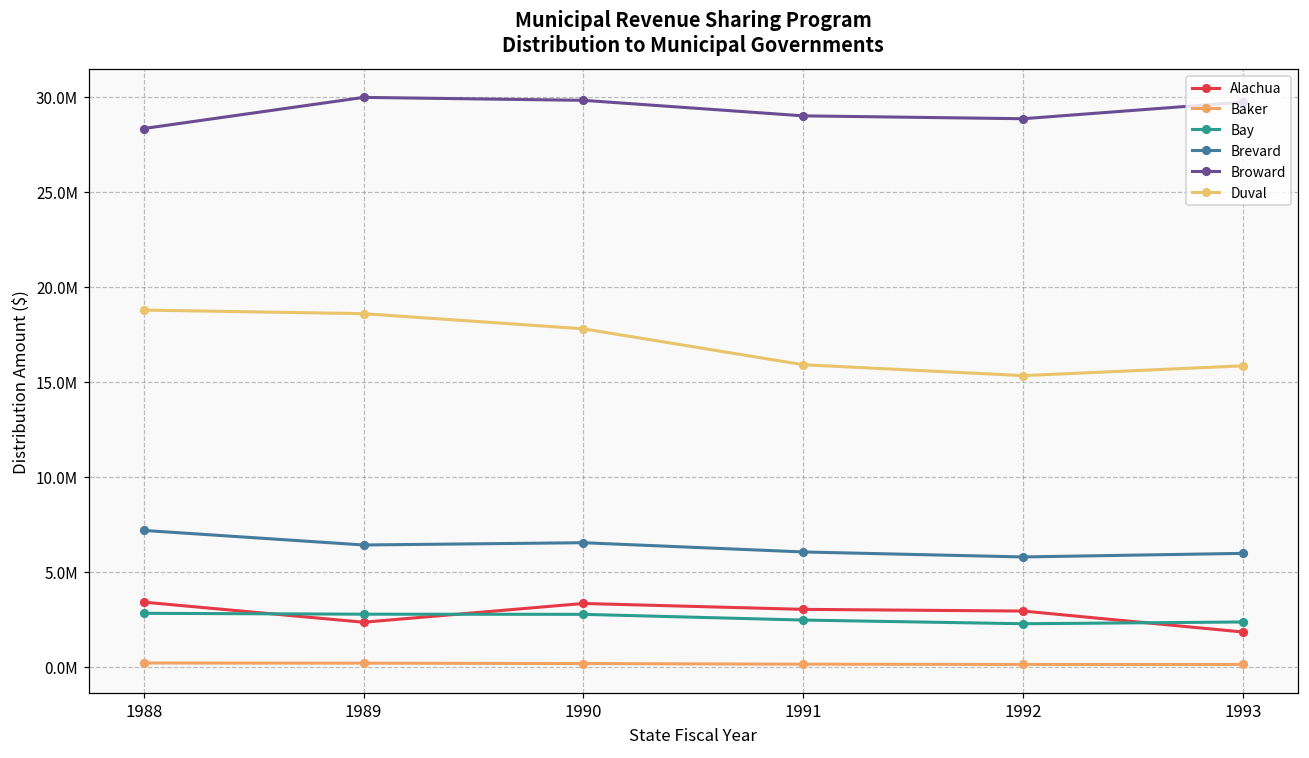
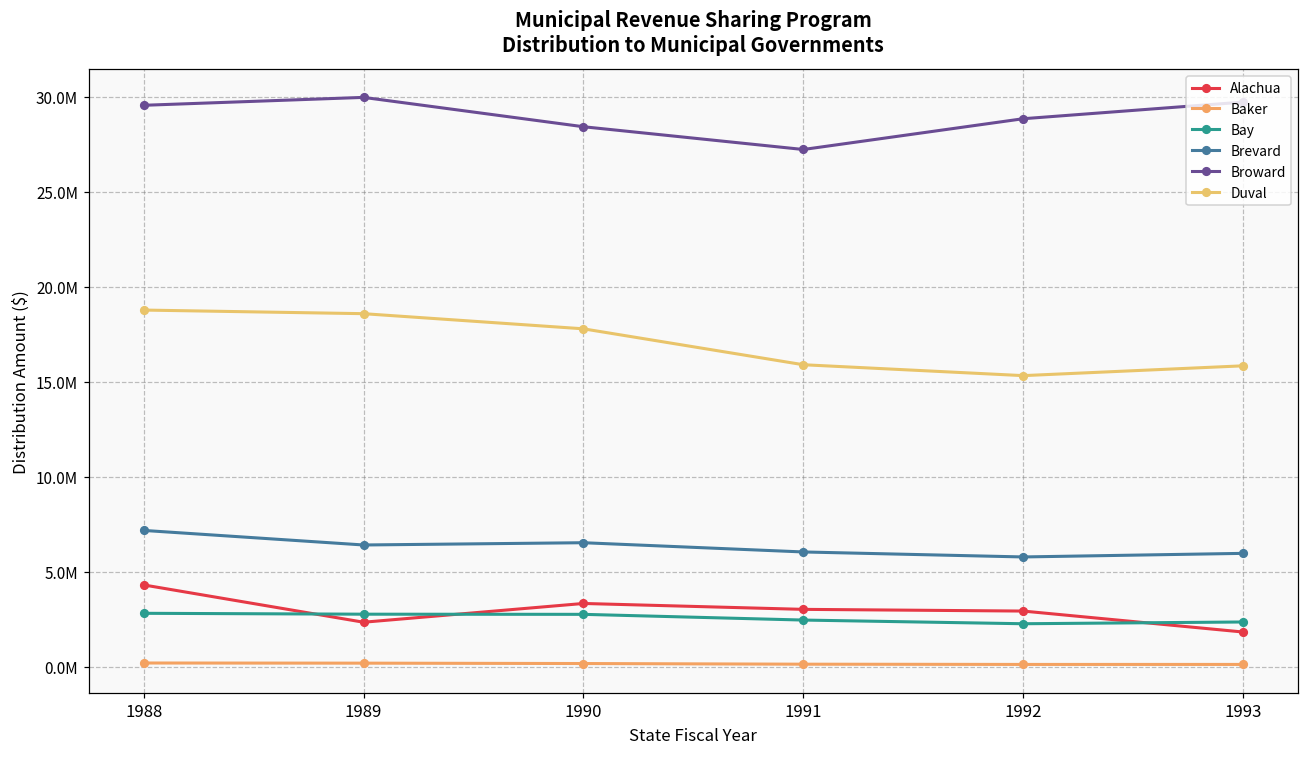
  {
    "Alachua": {
-     "1988": 3400000,
+     "1988": 4300000,
      "1989": 2400000,
      "1990": 3300000,
      "1991": 3000000,
      "1992": 2900000,
      "1993": 1800000
    },
    "Broward": {
-     "1988": 28300000,
+     "1988": 29600000,
      "1989": 30000000,
-     "1990": 29800000,
-     "1991": 29000000,
+     "1990": 28400000,
+     "1991": 27200000,
      "1992": 28800000
    }
  }
